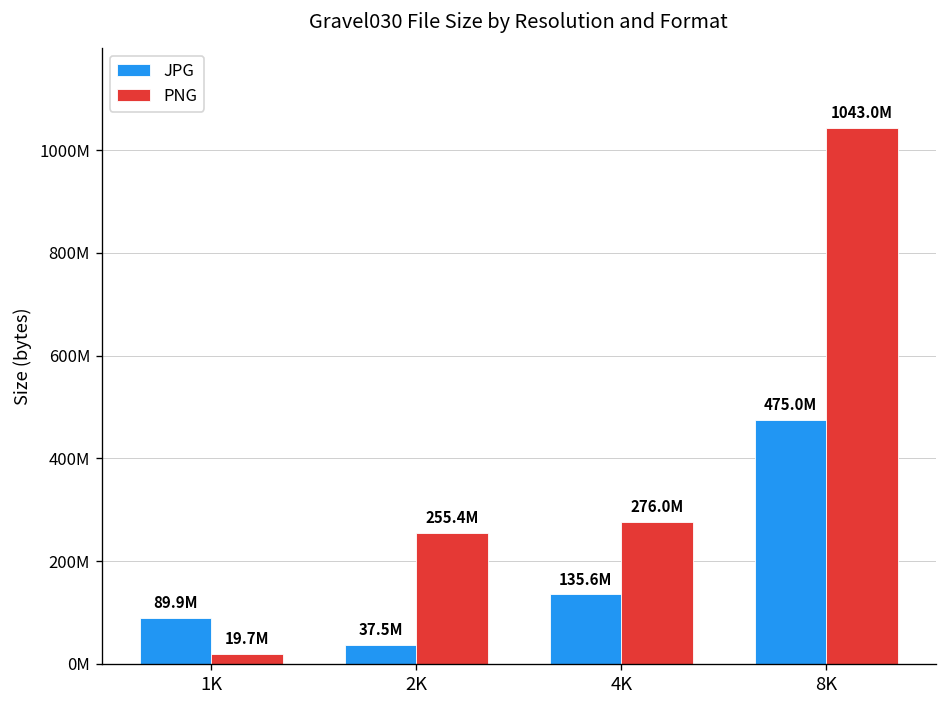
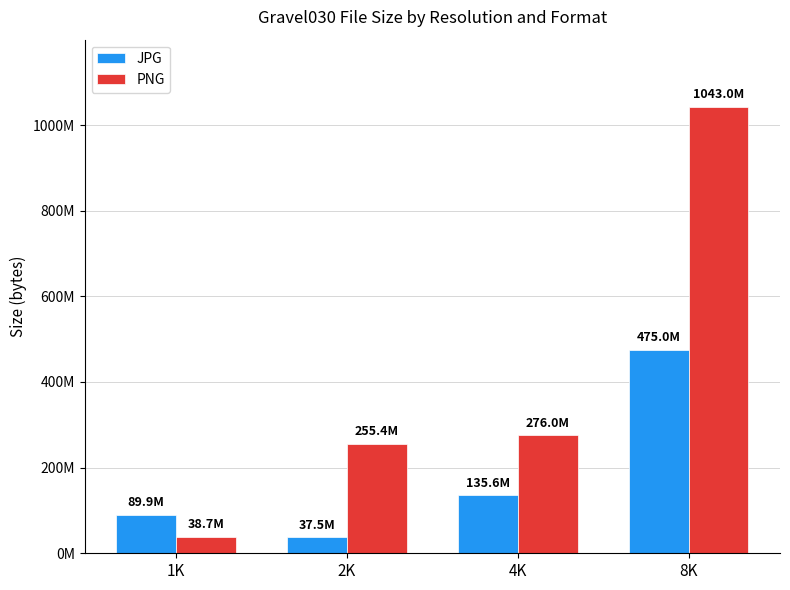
  {
    "JPG": {
      "1K": "89.9M",
      "2K": "37.5M",
      "4K": "135.6M",
      "8K": "475.0M"
    },
    "PNG": {
-     "1K": "19.7M",
+     "1K": "38.7M",
      "2K": "255.4M",
      "4K": "276.0M",
      "8K": "1043.0M"
    }
  }
